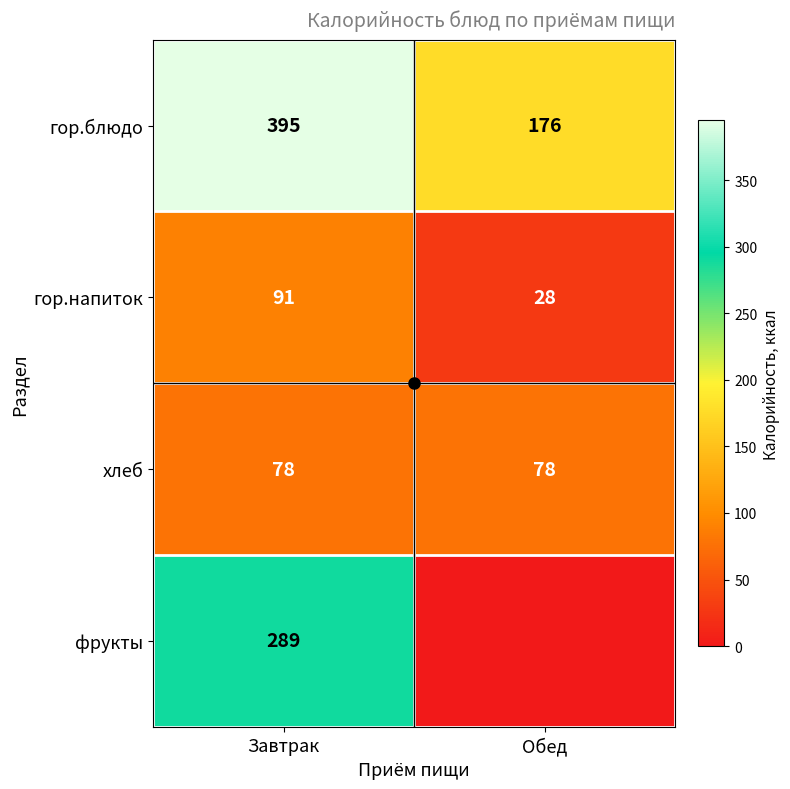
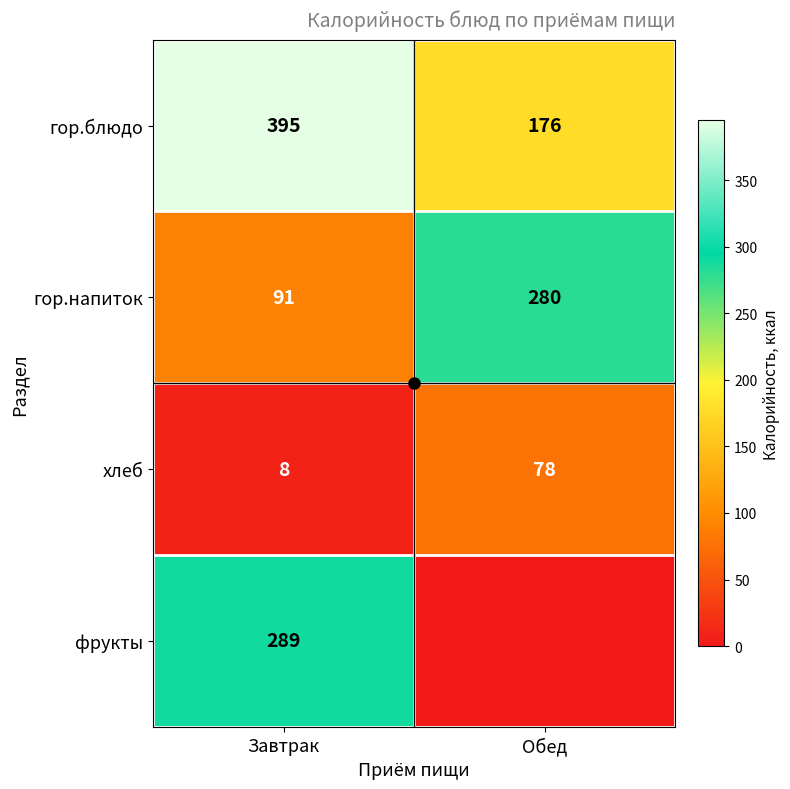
  {
    "гор.блюдо": {
      "Завтрак": 395,
      "Обед": 176
    },
    "гор.напиток": {
      "Завтрак": 91,
-     "Обед": 28
+     "Обед": 280
    },
    "хлеб": {
-     "Завтрак": 78,
+     "Завтрак": 8,
      "Обед": 78
    },
    "фрукты": {
      "Завтрак": 289
    }
  }
